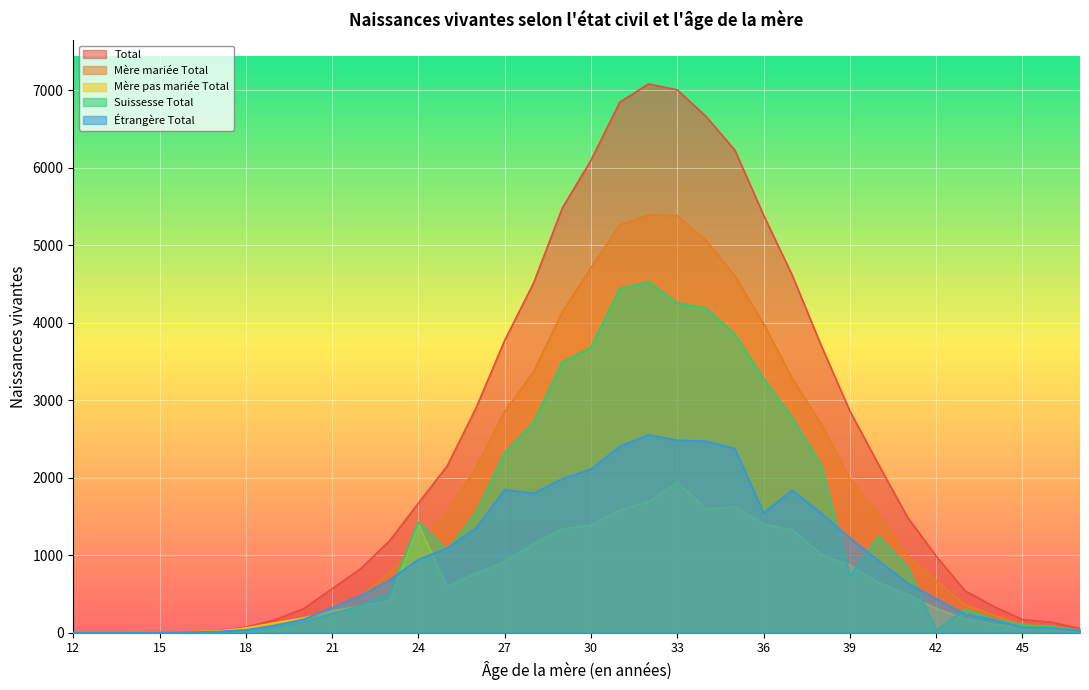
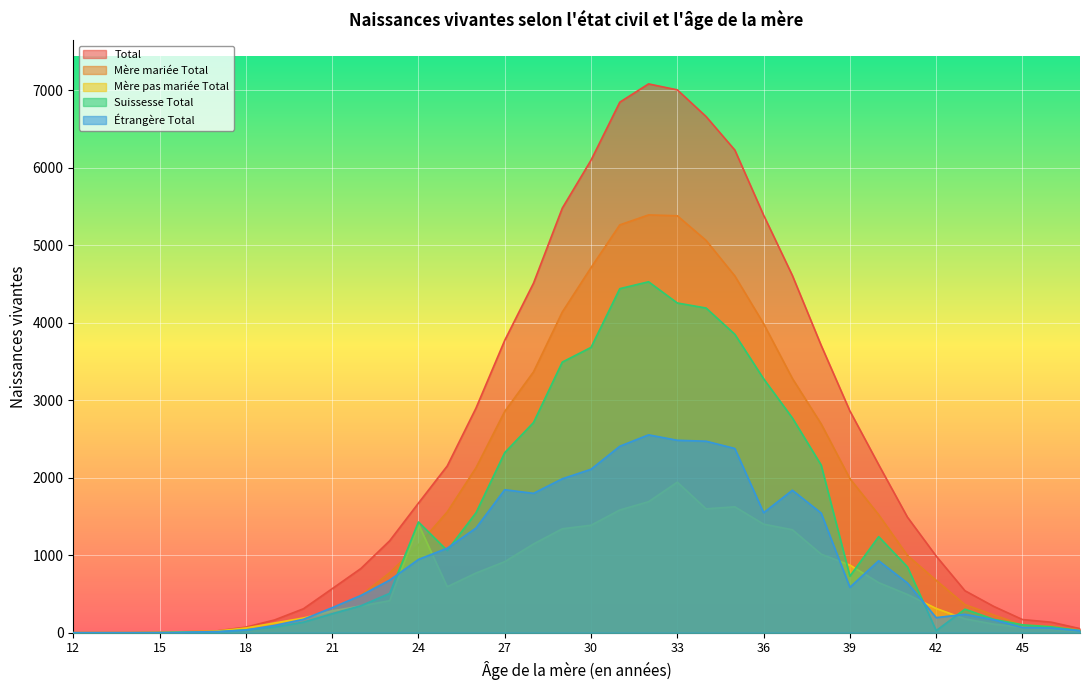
  {
    "Mère pas mariée Total": {
      "27": 900,
      "30": 1400,
      "33": 1900,
      "36": 1400,
      "39": 900,
      "42": 300
    },
    "Suissesse Total": {
      "21": 200,
      "27": 2300,
      "30": 3700,
      "33": 4300,
      "36": 3300,
      "39": 700,
      "42": 0
    },
    "Étrangère Total": {
      "21": 300,
      "24": 900,
      "27": 1800,
      "30": 2100,
      "33": 2500,
      "36": 1500,
-     "39": 1200,
-     "42": 400
+     "39": 600,
+     "42": 200
    }
  }
